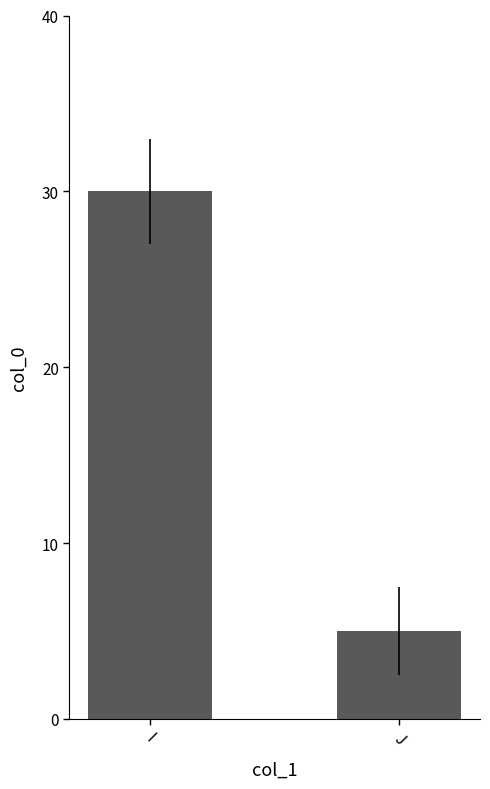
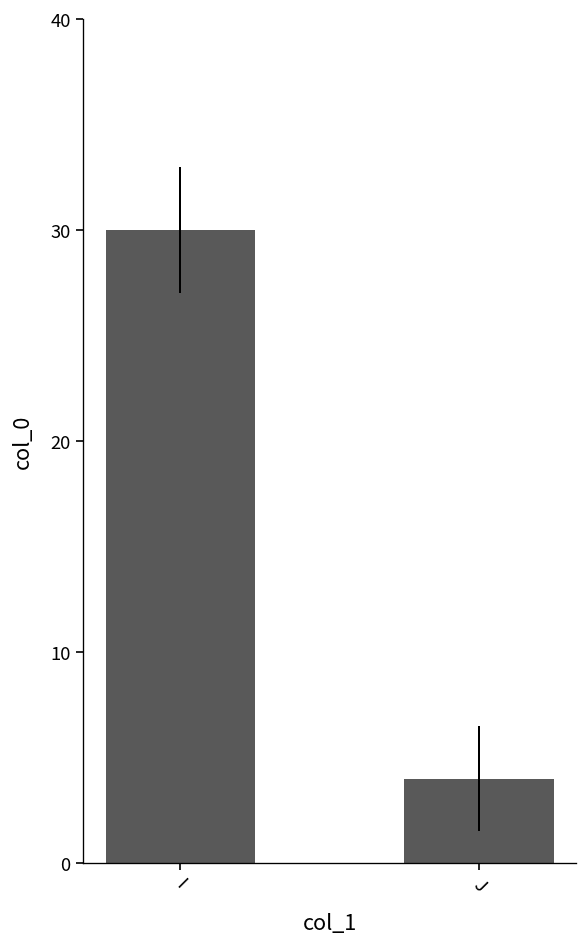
  {
    "I": 30,
-   "J": 5
+   "J": 4
  }
